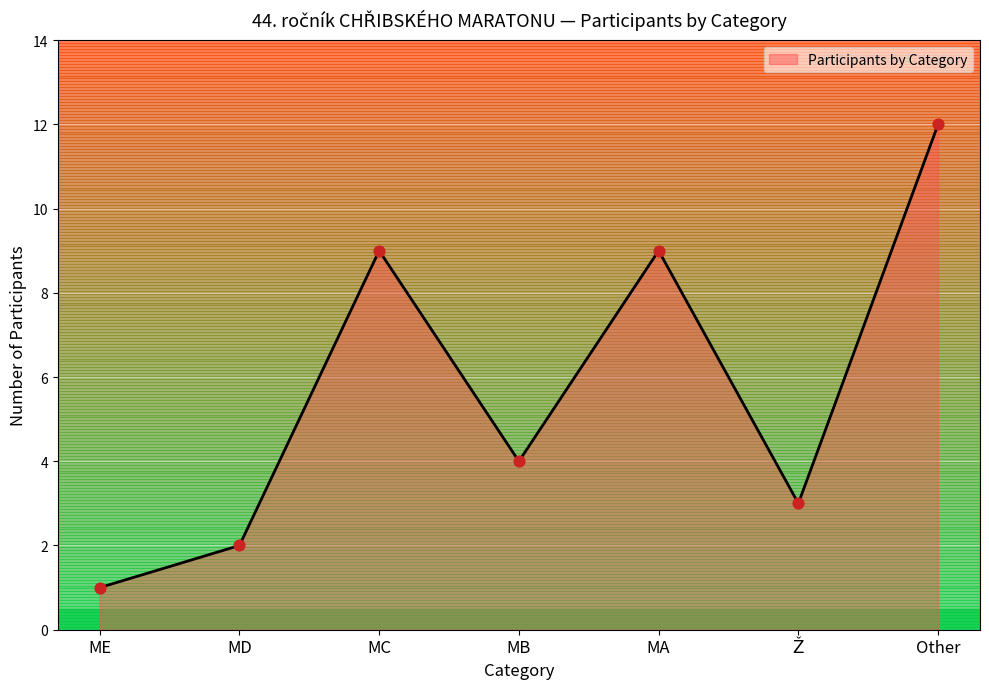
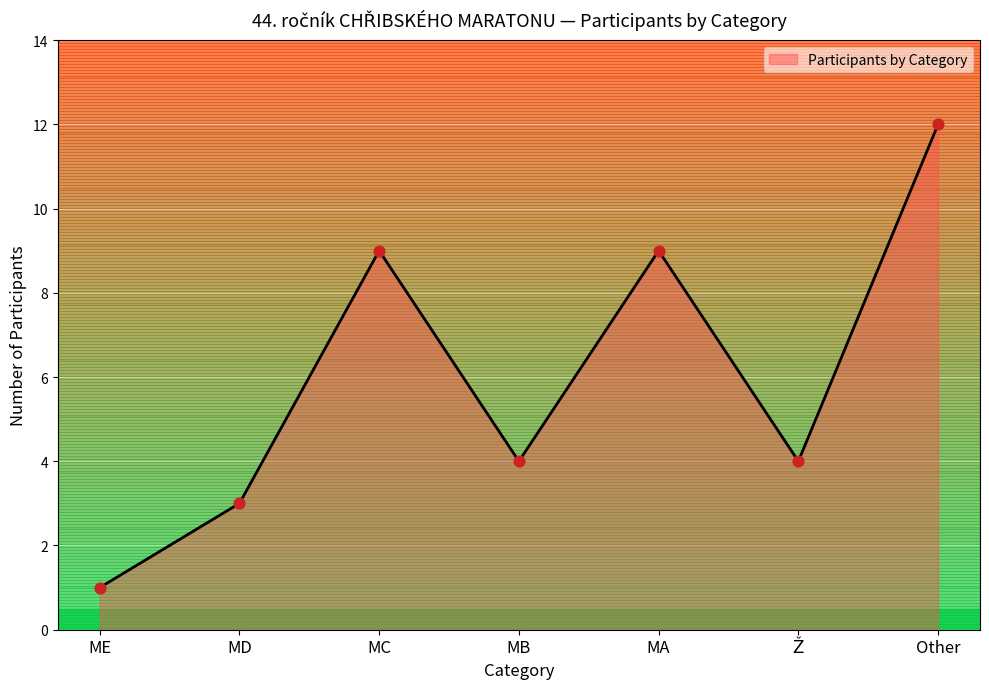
  {
    "ME": 1,
-   "MD": 2,
+   "MD": 3,
    "MC": 9,
    "MB": 4,
    "MA": 9,
-   "Ž": 3,
+   "Ž": 4,
    "Other": 12
  }
